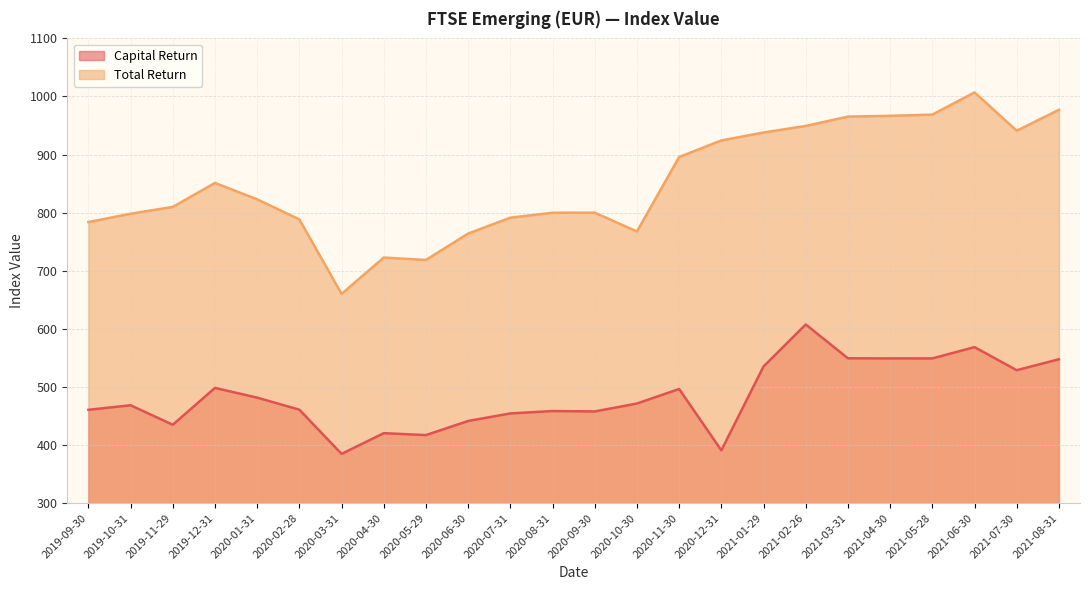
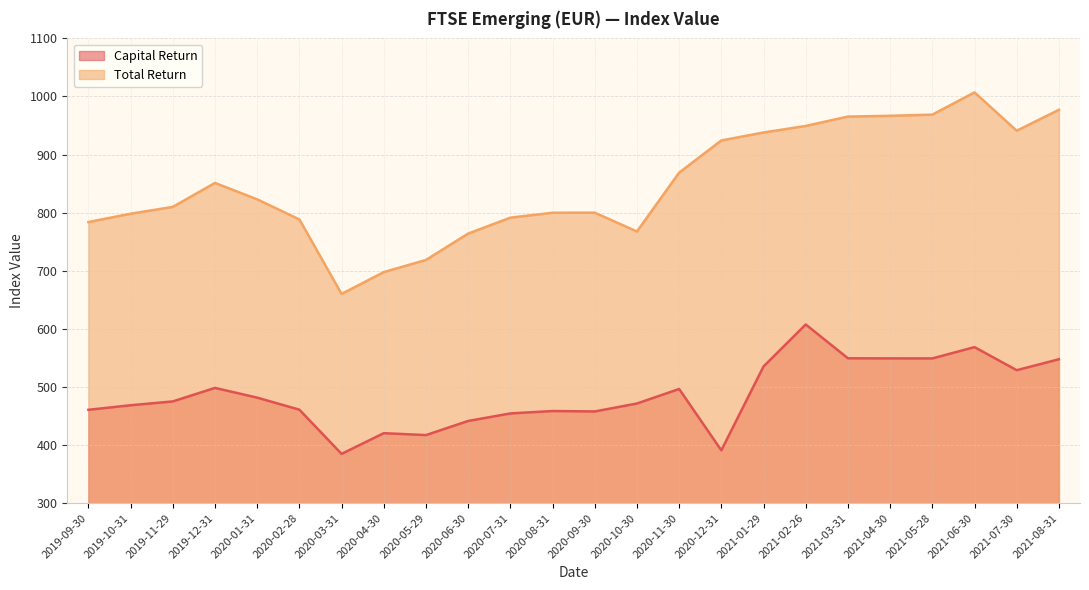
  {
    "Capital Return": {
      "2019-09-30": 460,
      "2019-10-31": 470,
-     "2019-11-29": 430,
+     "2019-11-29": 480,
      "2019-12-31": 500,
      "2020-01-31": 480,
      "2020-02-28": 460,
      "2020-03-31": 380,
      "2020-04-30": 420,
      "2020-05-29": 420,
      "2020-06-30": 440,
      "2020-07-31": 450,
      "2020-08-31": 460,
      "2020-09-30": 460,
      "2020-10-30": 470,
      "2020-11-30": 500,
      "2020-12-31": 390,
      "2021-01-29": 540,
      "2021-02-26": 610,
      "2021-03-31": 550,
      "2021-04-30": 550,
      "2021-05-28": 550,
      "2021-06-30": 570,
      "2021-07-30": 530,
      "2021-08-31": 550
    },
    "Total Return": {
      "2019-09-30": 780,
      "2019-10-31": 800,
      "2019-11-29": 810,
      "2019-12-31": 850,
      "2020-01-31": 820,
      "2020-02-28": 790,
      "2020-03-31": 660,
-     "2020-04-30": 720,
+     "2020-04-30": 700,
      "2020-05-29": 720,
      "2020-06-30": 760,
      "2020-07-31": 790,
      "2020-08-31": 800,
      "2020-09-30": 800,
      "2020-10-30": 770,
-     "2020-11-30": 900,
+     "2020-11-30": 870,
      "2020-12-31": 920,
      "2021-01-29": 940,
      "2021-02-26": 950,
      "2021-03-31": 970,
      "2021-04-30": 970,
      "2021-05-28": 970,
      "2021-06-30": 1010,
      "2021-07-30": 940,
      "2021-08-31": 980
    }
  }
